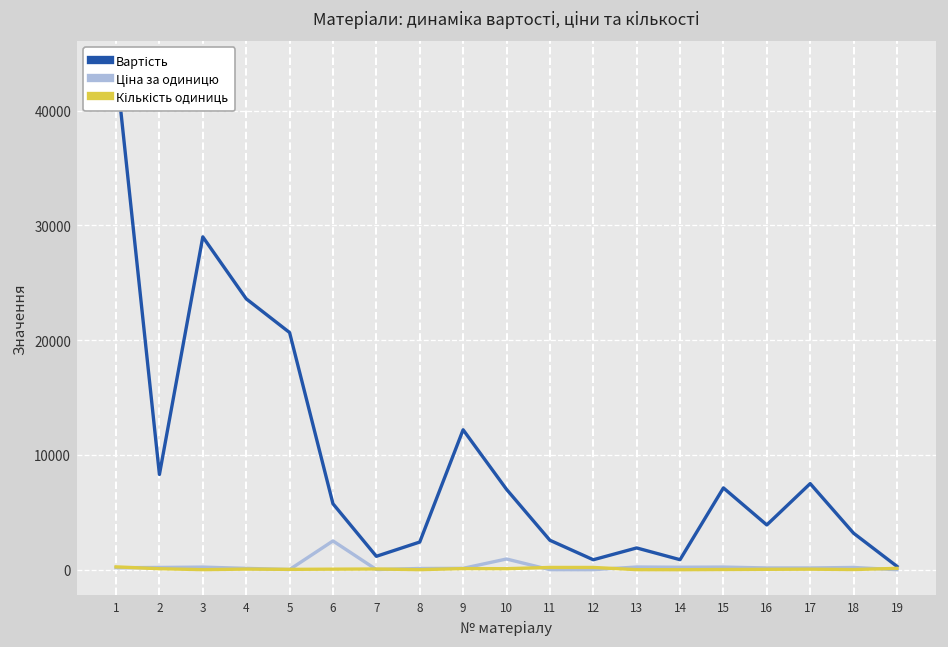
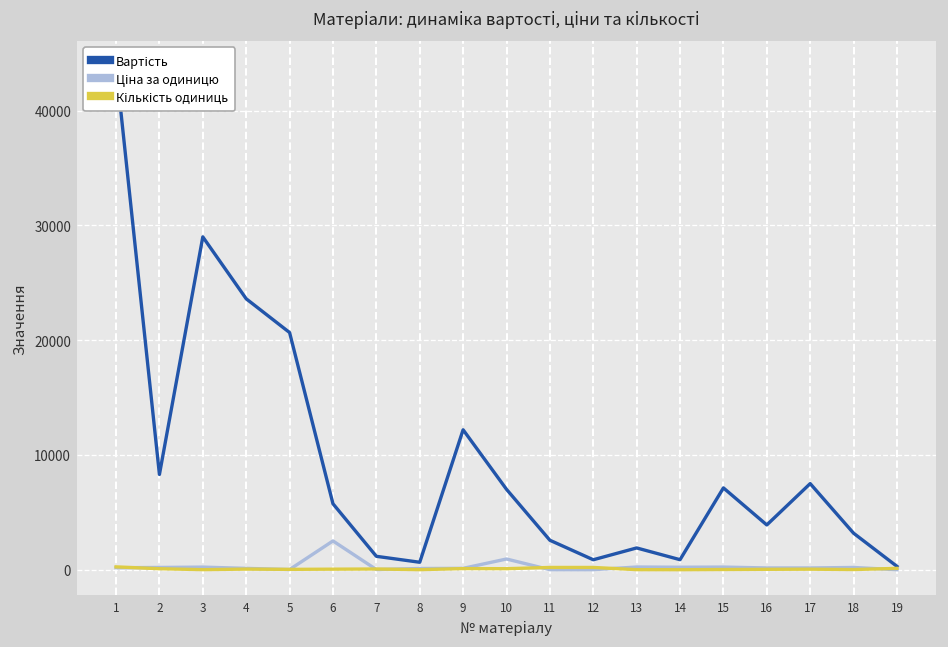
  {
    "Вартість": {
      "2": 8000,
      "3": 29000,
      "4": 24000,
      "5": 21000,
      "6": 6000,
      "7": 1000,
-     "8": 2000,
+     "8": 1000,
      "9": 12000,
      "10": 7000,
      "11": 3000,
      "12": 1000,
      "13": 2000,
      "14": 1000,
      "15": 7000,
      "16": 4000,
      "17": 8000,
      "18": 3000
    },
    "Ціна за одиницю": {
      "6": 3000,
      "10": 1000
    },
    "Кількість одиниць": {
      "6": 0,
      "10": 0
    }
  }
